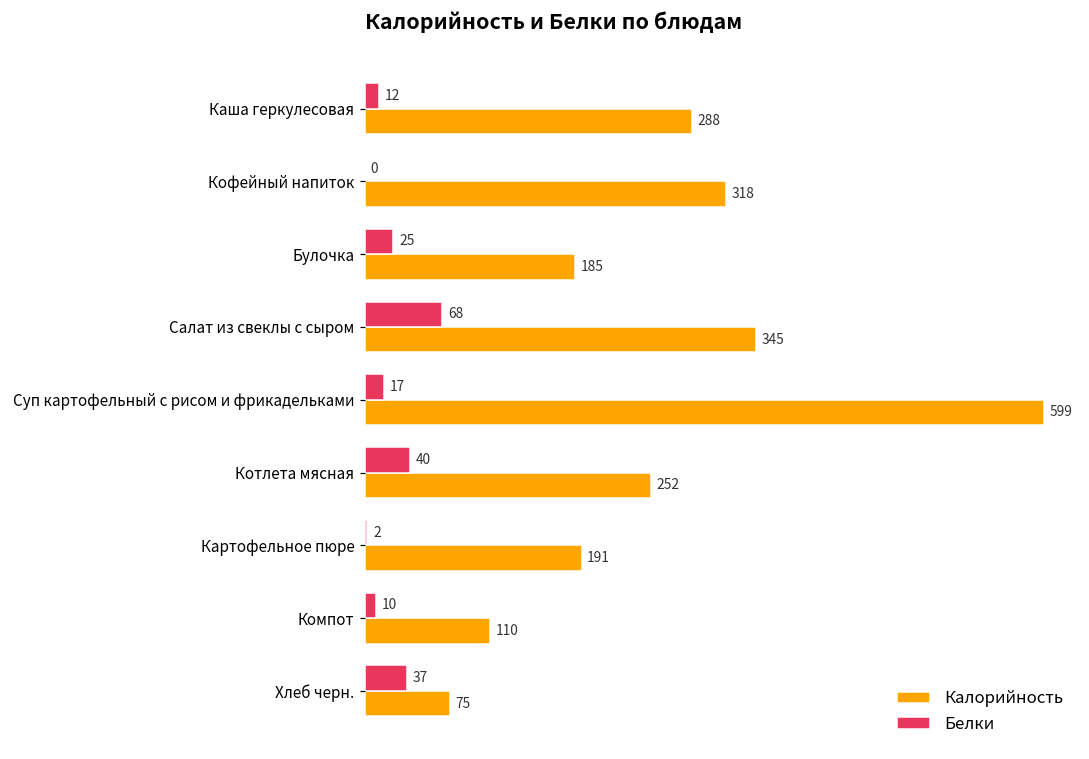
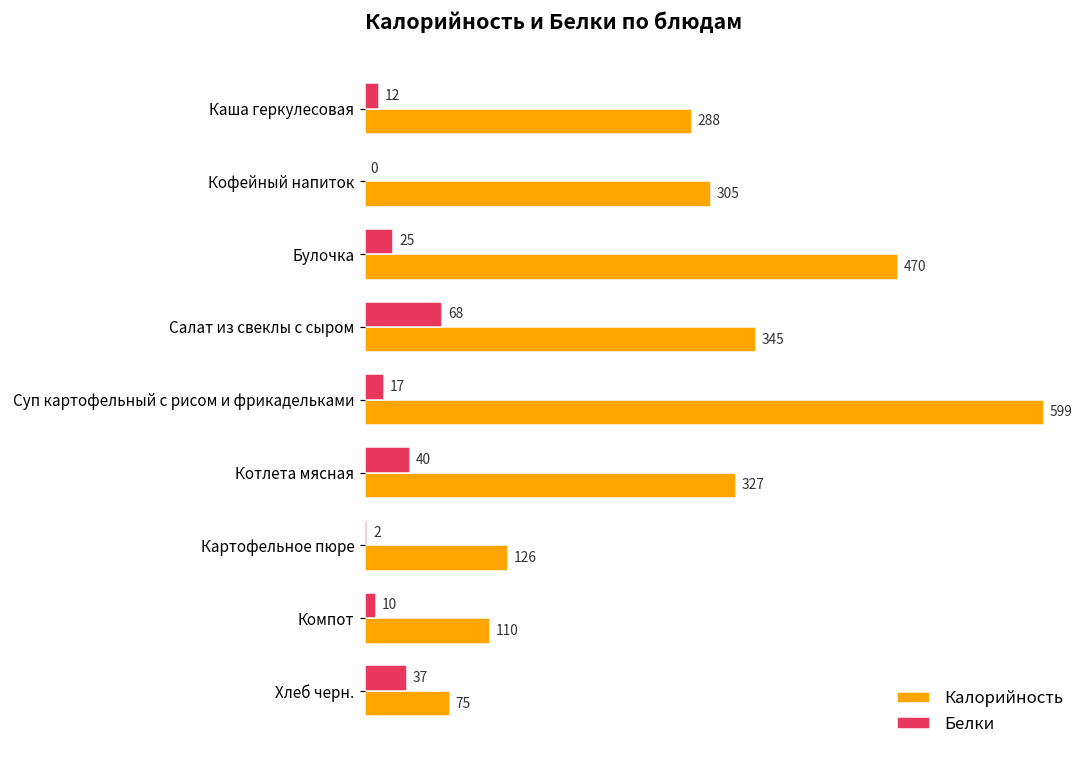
  {
    "Калорийность": {
      "Каша геркулесовая": 288,
-     "Кофейный напиток": 318,
-     "Булочка": 185,
+     "Кофейный напиток": 305,
+     "Булочка": 470,
      "Салат из свеклы с сыром": 345,
      "Суп картофельный с рисом и фрикадельками": 599,
-     "Котлета мясная": 252,
-     "Картофельное пюре": 191,
+     "Котлета мясная": 327,
+     "Картофельное пюре": 126,
      "Компот": 110,
      "Хлеб черн.": 75
    },
    "Белки": {
      "Каша геркулесовая": 12,
      "Кофейный напиток": 0,
      "Булочка": 25,
      "Салат из свеклы с сыром": 68,
      "Суп картофельный с рисом и фрикадельками": 17,
      "Котлета мясная": 40,
      "Картофельное пюре": 2,
      "Компот": 10,
      "Хлеб черн.": 37
    }
  }
